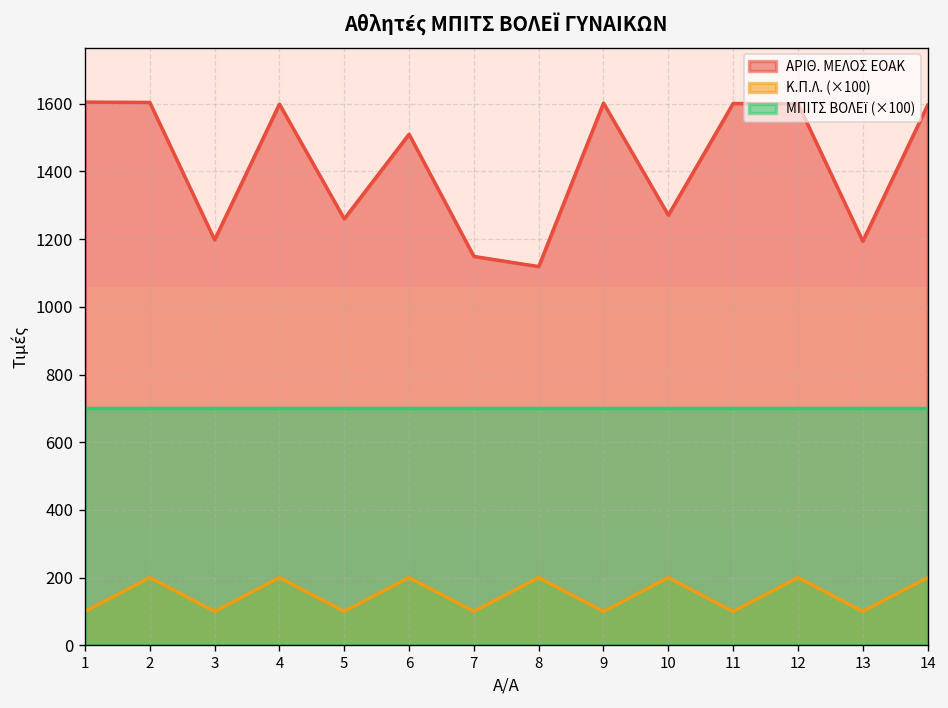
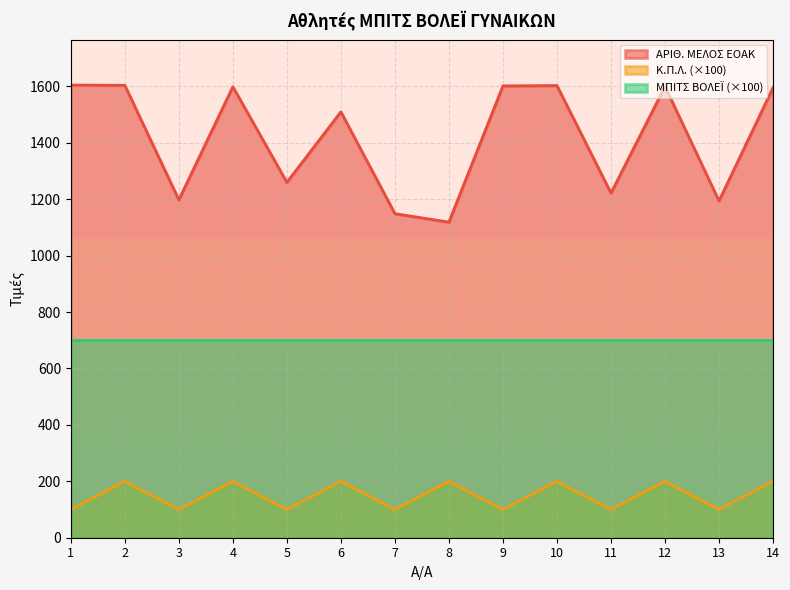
  {
    "ΑΡΙΘ. ΜΕΛΟΣ ΕΟΑΚ": {
      "1": 1610,
      "2": 1600,
      "3": 1200,
      "4": 1600,
      "5": 1260,
      "6": 1510,
      "7": 1150,
      "8": 1120,
      "9": 1600,
-     "10": 1270,
-     "11": 1600,
+     "10": 1600,
+     "11": 1220,
      "13": 1190,
      "14": 1600
    },
    "Κ.Π.Λ. (×100)": {
      "1": 100,
      "2": 200,
      "3": 100,
      "4": 200,
      "5": 100,
      "6": 200,
      "7": 100,
      "8": 200,
      "9": 100,
      "10": 200,
      "11": 100,
      "12": 200,
      "13": 100,
      "14": 200
    },
    "ΜΠΙΤΣ ΒΟΛΕΪ (×100)": {
      "1": 700,
      "2": 700,
      "3": 700,
      "4": 700,
      "5": 700,
      "6": 700,
      "7": 700,
      "8": 700,
      "9": 700,
      "10": 700,
      "11": 700,
      "12": 700,
      "13": 700,
      "14": 700
    }
  }
